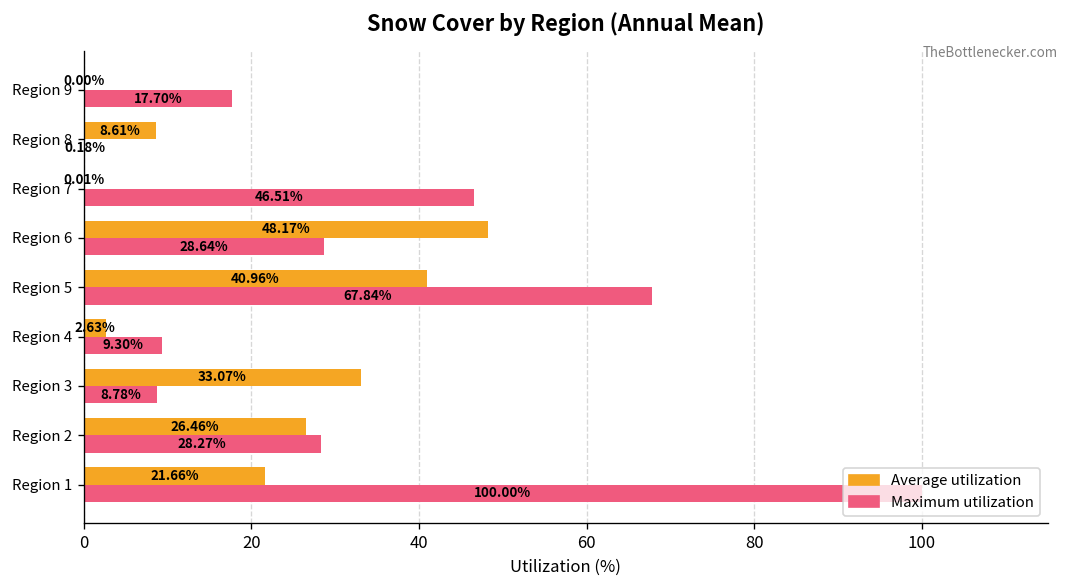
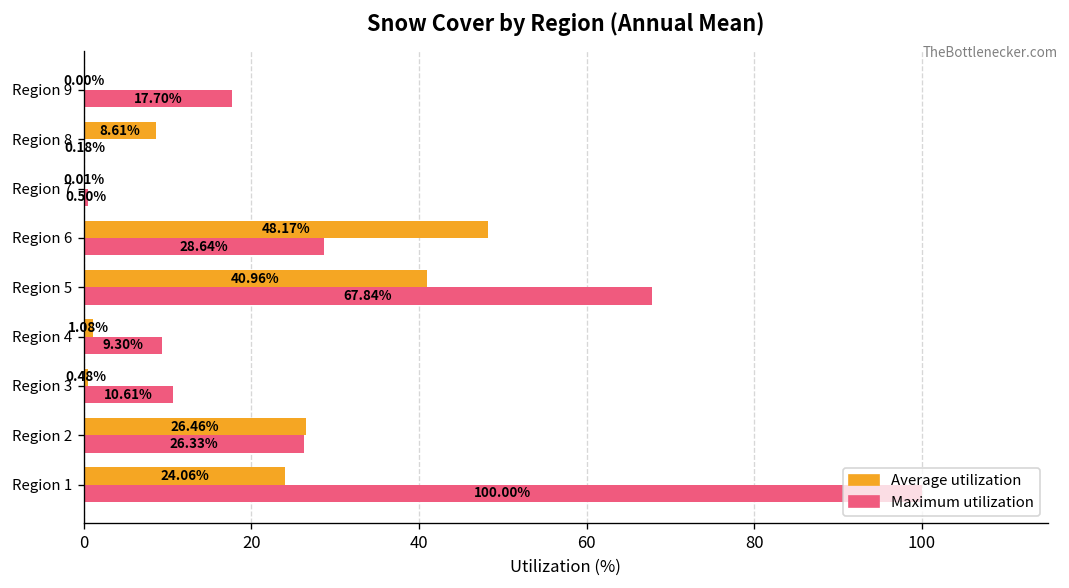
  {
    "Average utilization": {
      "Region 9": "0.00%",
      "Region 8": "8.61%",
      "Region 7": "0.01%",
      "Region 6": "48.17%",
      "Region 5": "40.96%",
-     "Region 4": "2.63%",
-     "Region 3": "33.07%",
+     "Region 4": "1.08%",
+     "Region 3": "0.48%",
      "Region 2": "26.46%",
-     "Region 1": "21.66%"
+     "Region 1": "24.06%"
    },
    "Maximum utilization": {
      "Region 9": "17.70%",
      "Region 8": "0.18%",
-     "Region 7": "46.51%",
+     "Region 7": "0.50%",
      "Region 6": "28.64%",
      "Region 5": "67.84%",
      "Region 4": "9.30%",
-     "Region 3": "8.78%",
-     "Region 2": "28.27%"
+     "Region 3": "10.61%",
+     "Region 2": "26.33%"
    }
  }
